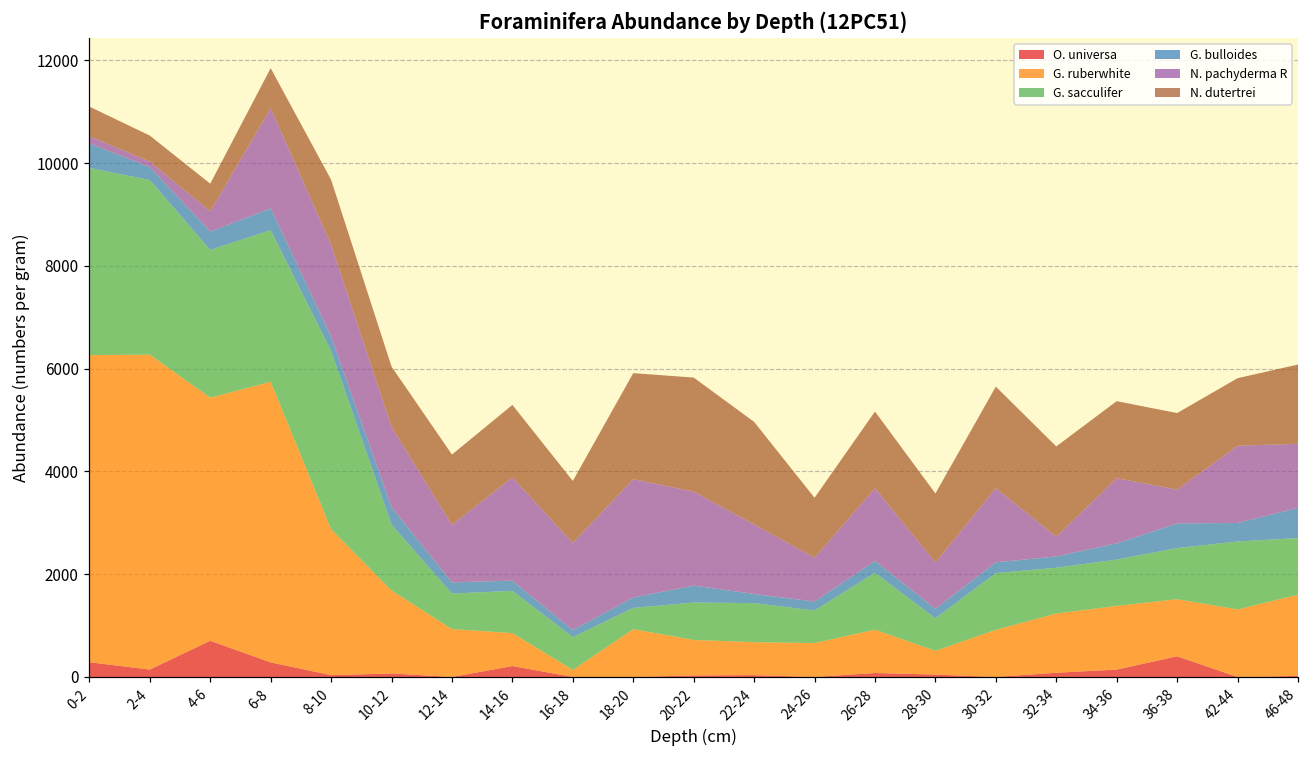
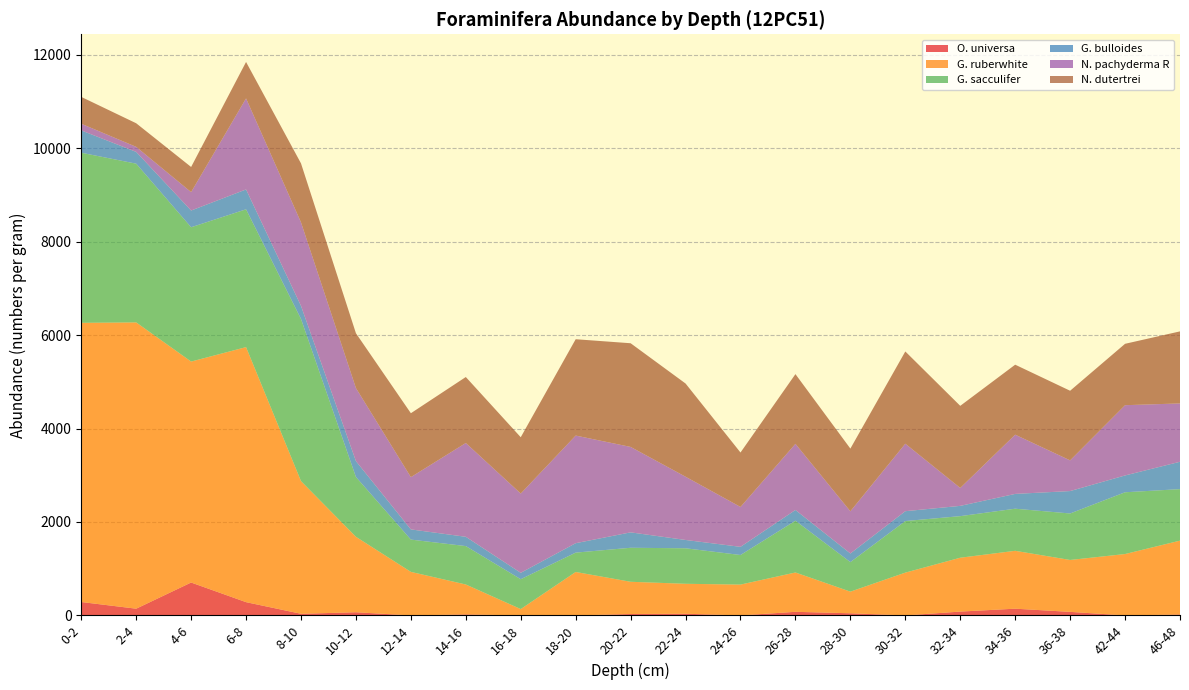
  {
    "O. universa": {
      "0-2": 300,
      "2-4": 100,
      "4-6": 700,
      "6-8": 300,
      "10-12": 100,
      "12-14": 0,
-     "14-16": 200,
+     "14-16": 0,
      "16-18": 0,
      "18-20": 0,
      "24-26": 0,
      "26-28": 100,
      "30-32": 0,
      "32-34": 100,
      "34-36": 100,
-     "36-38": 400,
+     "36-38": 100,
      "42-44": 0
    },
    "G. ruberwhite": {
      "0-2": 6000,
      "2-4": 6100,
      "4-6": 4700,
      "6-8": 5500,
      "8-10": 2800,
      "10-12": 1600,
      "12-14": 900,
      "14-16": 600,
      "16-18": 100,
      "18-20": 900,
      "20-22": 700,
      "22-24": 600,
      "24-26": 700,
      "26-28": 800,
      "28-30": 500,
      "30-32": 900,
      "32-34": 1200,
      "34-36": 1200,
      "36-38": 1100,
      "42-44": 1300,
      "46-48": 1600
    },
    "G. sacculifer": {
      "0-2": 3600,
      "2-4": 3400,
      "4-6": 2900,
      "6-8": 3000,
      "8-10": 3500,
      "10-12": 1300,
      "12-14": 700,
      "14-16": 800,
      "16-18": 600,
      "18-20": 400,
      "20-22": 700,
      "22-24": 800,
      "24-26": 600,
      "26-28": 1100,
      "28-30": 600,
      "30-32": 1100,
      "32-34": 900,
      "34-36": 900,
      "36-38": 1000,
      "42-44": 1300,
      "46-48": 1100
    },
    "G. bulloides": {
      "0-2": 500,
      "2-4": 300,
      "4-6": 400,
      "6-8": 400,
      "8-10": 300,
      "10-12": 300,
      "12-14": 200,
      "14-16": 200,
      "16-18": 100,
      "18-20": 200,
      "20-22": 300,
      "22-24": 200,
      "24-26": 200,
      "26-28": 200,
      "28-30": 200,
      "30-32": 200,
      "32-34": 200,
      "34-36": 300,
      "36-38": 500,
      "42-44": 400,
      "46-48": 600
    },
    "N. pachyderma R": {
      "0-2": 100,
      "2-4": 100,
      "4-6": 400,
      "6-8": 1900,
      "8-10": 1800,
      "10-12": 1600,
      "12-14": 1100,
      "14-16": 2000,
      "16-18": 1700,
      "18-20": 2300,
      "20-22": 1800,
      "22-24": 1400,
      "24-26": 900,
      "26-28": 1400,
      "28-30": 900,
      "30-32": 1400,
      "32-34": 400,
      "34-36": 1300,
      "36-38": 700,
      "42-44": 1500,
      "46-48": 1200
    },
    "N. dutertrei": {
      "0-2": 600,
      "2-4": 500,
      "4-6": 500,
      "6-8": 800,
      "8-10": 1300,
      "10-12": 1200,
      "12-14": 1400,
      "14-16": 1400,
      "16-18": 1200,
      "18-20": 2100,
      "20-22": 2200,
      "22-24": 2000,
      "24-26": 1200,
      "26-28": 1500,
      "28-30": 1300,
      "30-32": 2000,
      "32-34": 1800,
      "34-36": 1500,
      "36-38": 1500,
      "42-44": 1300,
      "46-48": 1500
    }
  }
